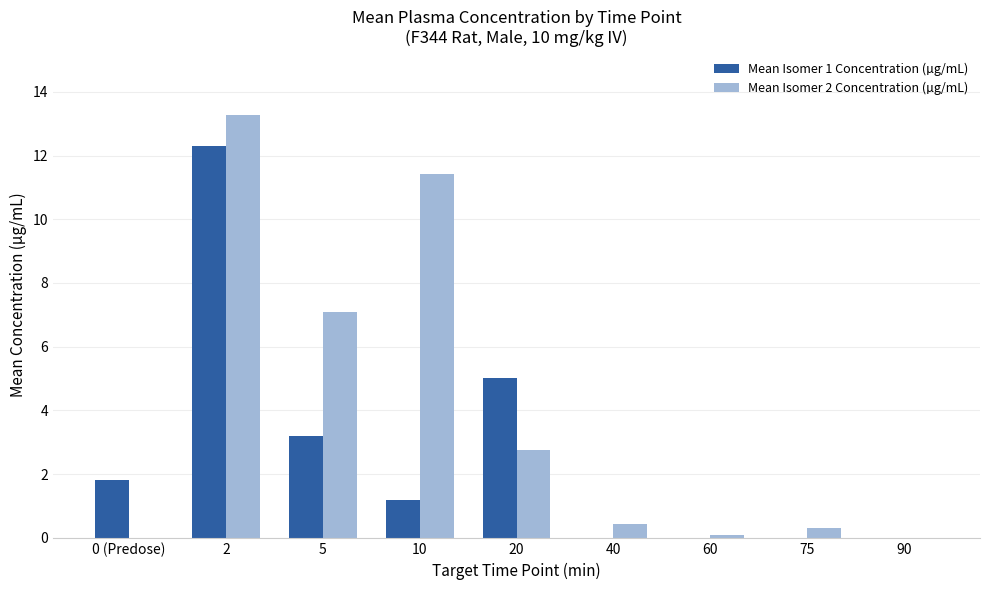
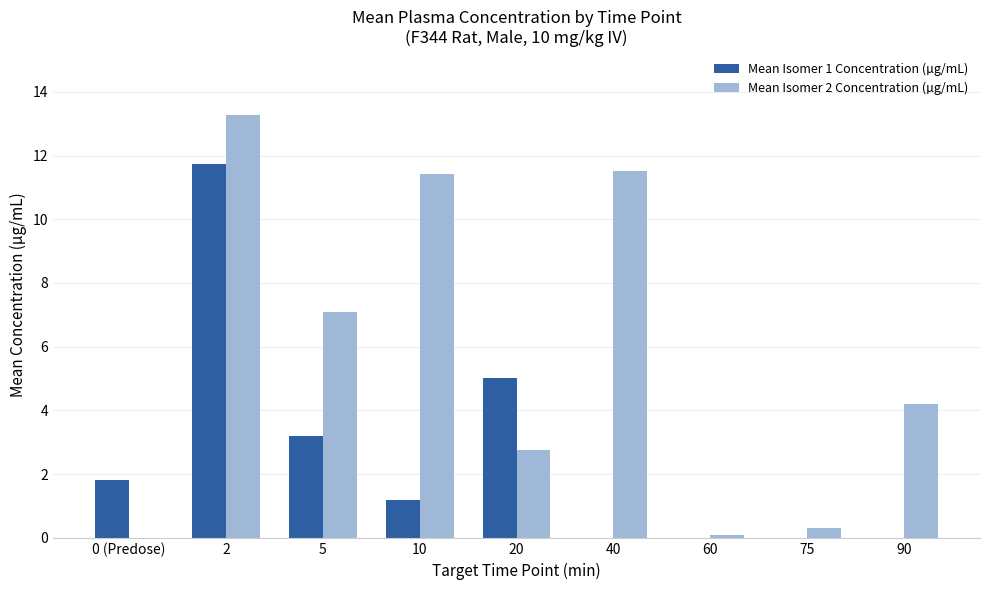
  {
    "Mean Isomer 1 Concentration (µg/mL)": {
      "0 (Predose)": 1.8,
-     "2": 12.3,
+     "2": 11.7,
      "5": 3.2,
      "10": 1.2,
      "20": 5.0,
      "40": 0.0,
      "60": 0.0,
      "75": 0.0,
      "90": 0.0
    },
    "Mean Isomer 2 Concentration (µg/mL)": {
      "0 (Predose)": 0.0,
      "2": 13.3,
      "5": 7.1,
      "10": 11.4,
      "20": 2.7,
-     "40": 0.4,
+     "40": 11.5,
      "60": 0.1,
      "75": 0.3,
-     "90": 0.0
+     "90": 4.2
    }
  }
